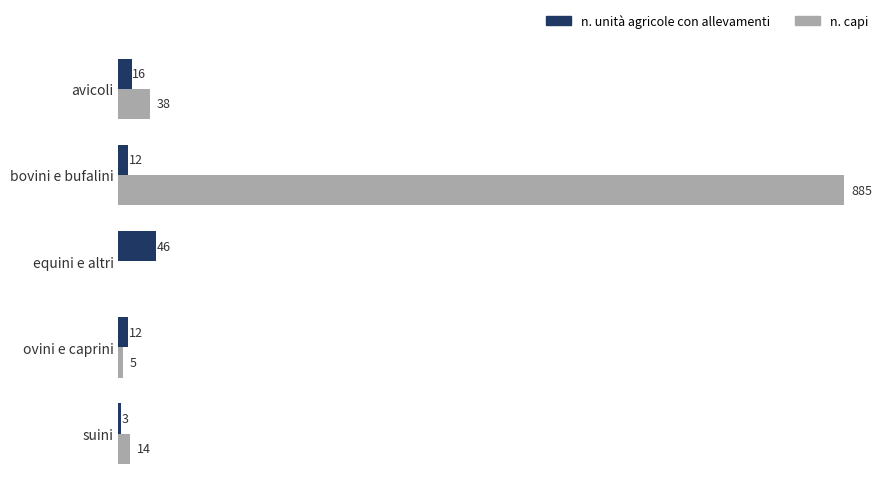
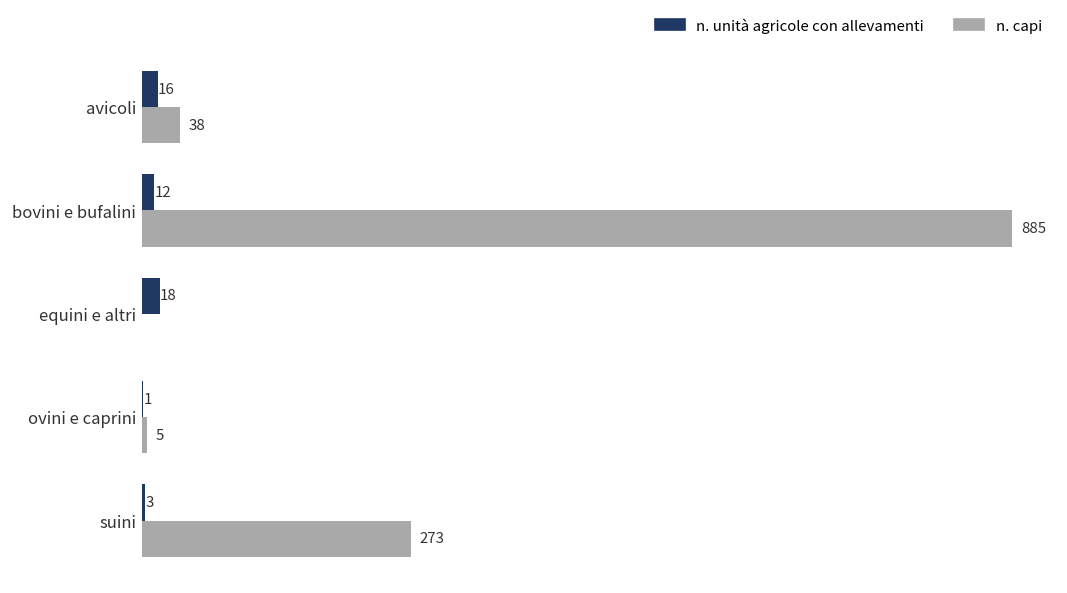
  {
    "n. unità agricole con allevamenti": {
      "avicoli": 16,
      "bovini e bufalini": 12,
-     "equini e altri": 46,
-     "ovini e caprini": 12,
+     "equini e altri": 18,
+     "ovini e caprini": 1,
      "suini": 3
    },
    "n. capi": {
      "avicoli": 38,
      "bovini e bufalini": 885,
      "ovini e caprini": 5,
-     "suini": 14
+     "suini": 273
    }
  }
